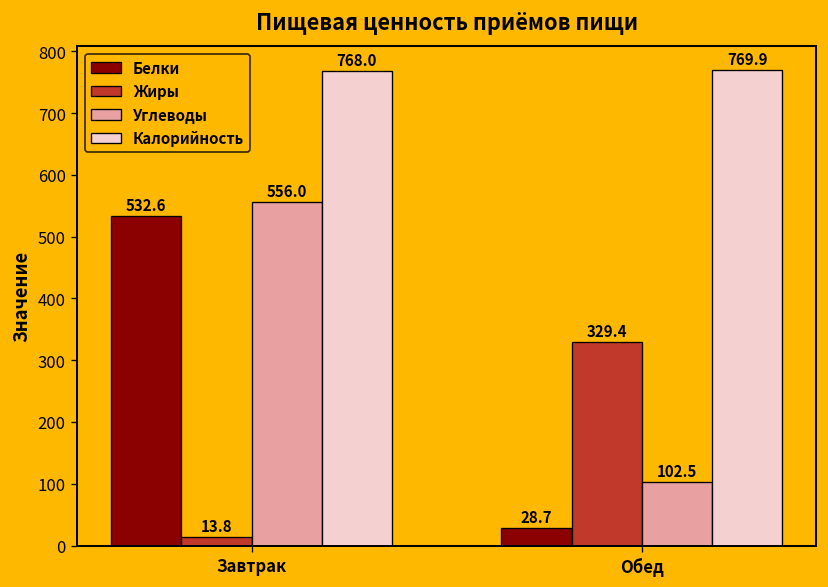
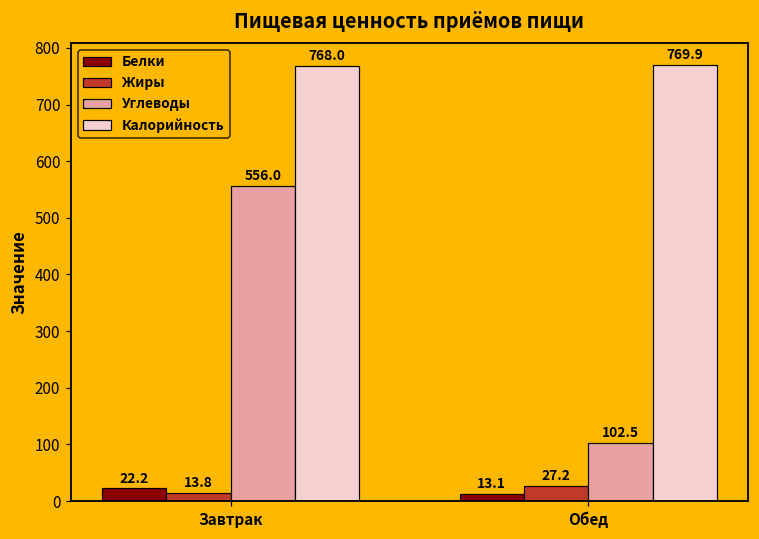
  {
    "Белки": {
-     "Завтрак": 532.6,
-     "Обед": 28.7
+     "Завтрак": 22.2,
+     "Обед": 13.1
    },
    "Жиры": {
      "Завтрак": 13.8,
-     "Обед": 329.4
+     "Обед": 27.2
    },
    "Углеводы": {
      "Завтрак": 556.0,
      "Обед": 102.5
    },
    "Калорийность": {
      "Завтрак": 768.0,
      "Обед": 769.9
    }
  }
